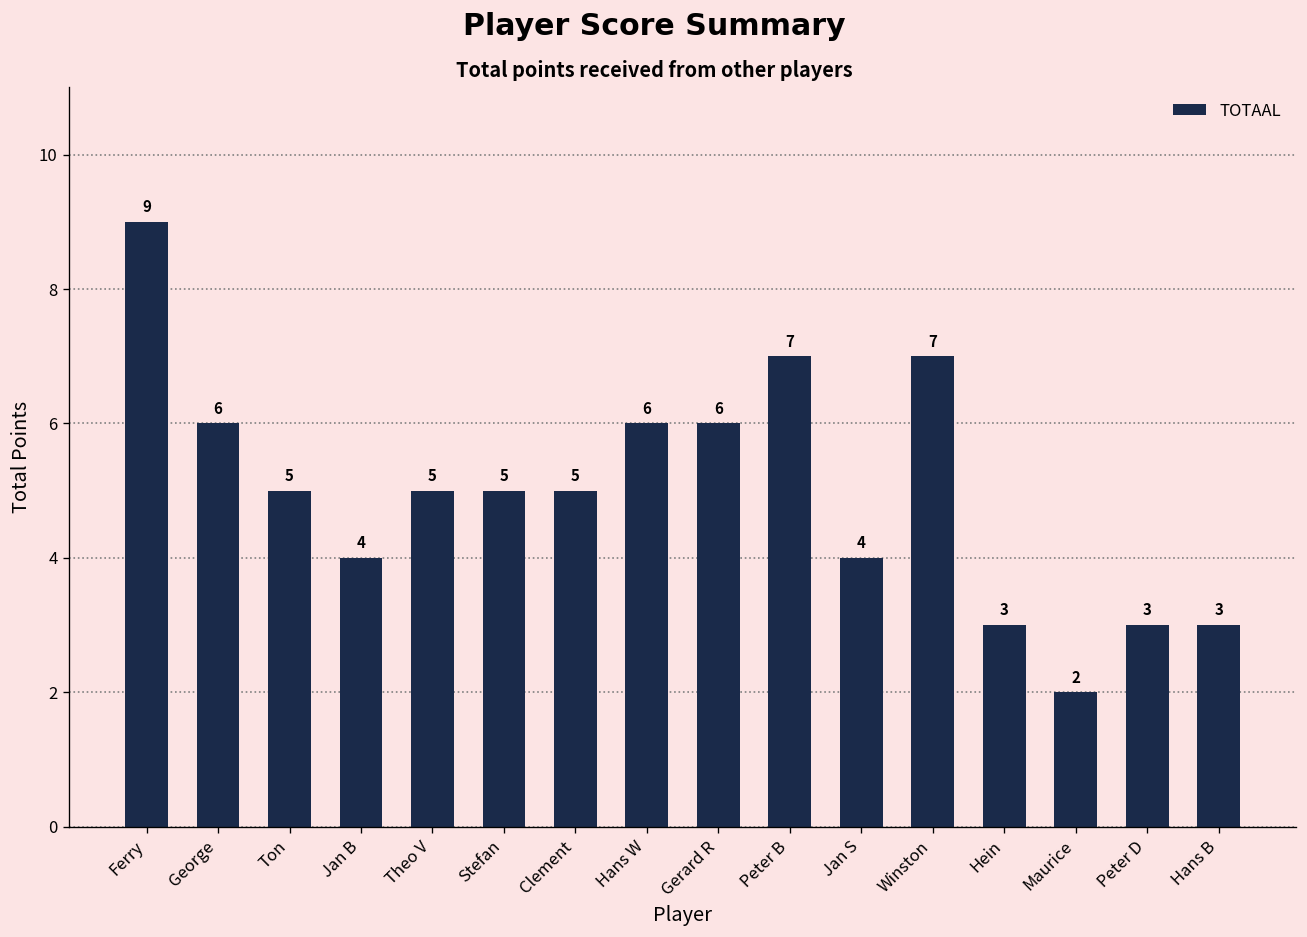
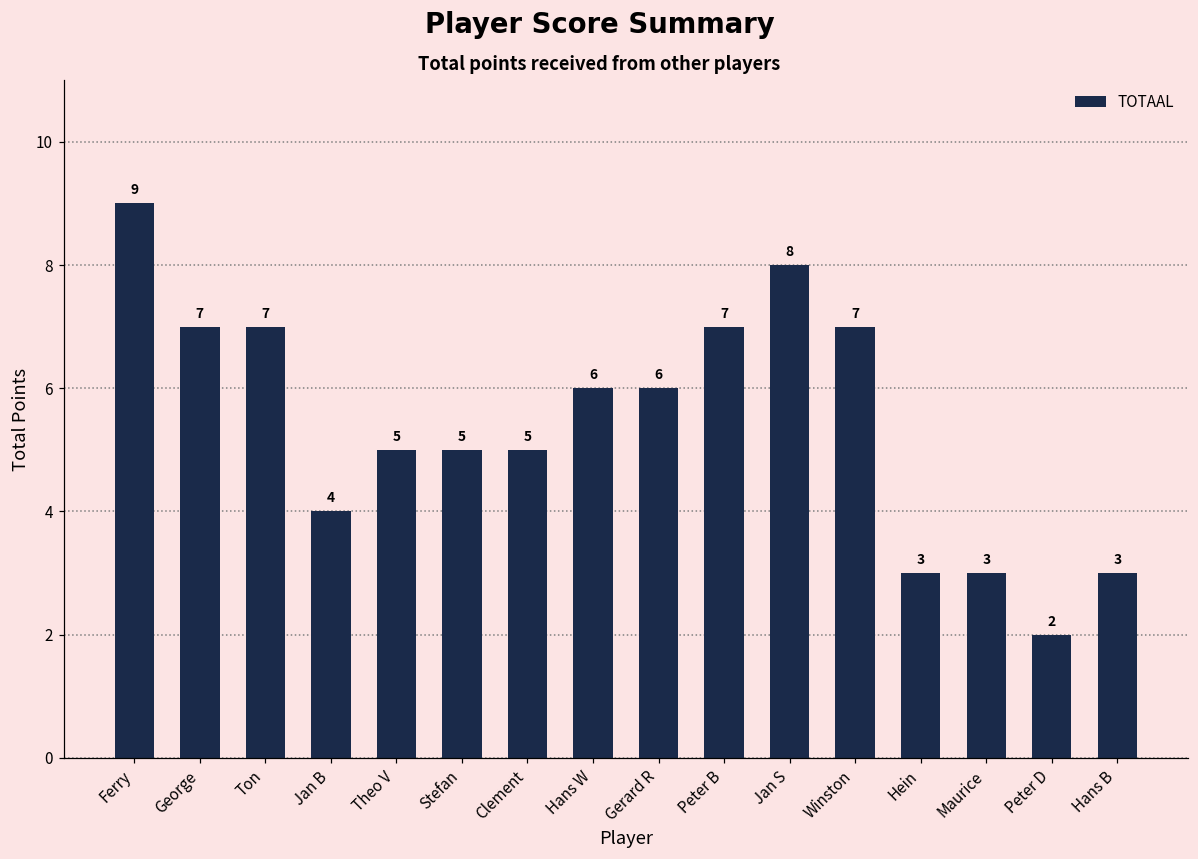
  {
    "Ferry": 9,
-   "George": 6,
-   "Ton": 5,
+   "George": 7,
+   "Ton": 7,
    "Jan B": 4,
    "Theo V": 5,
    "Stefan": 5,
    "Clement": 5,
    "Hans W": 6,
    "Gerard R": 6,
    "Peter B": 7,
-   "Jan S": 4,
+   "Jan S": 8,
    "Winston": 7,
    "Hein": 3,
-   "Maurice": 2,
-   "Peter D": 3,
+   "Maurice": 3,
+   "Peter D": 2,
    "Hans B": 3
  }
